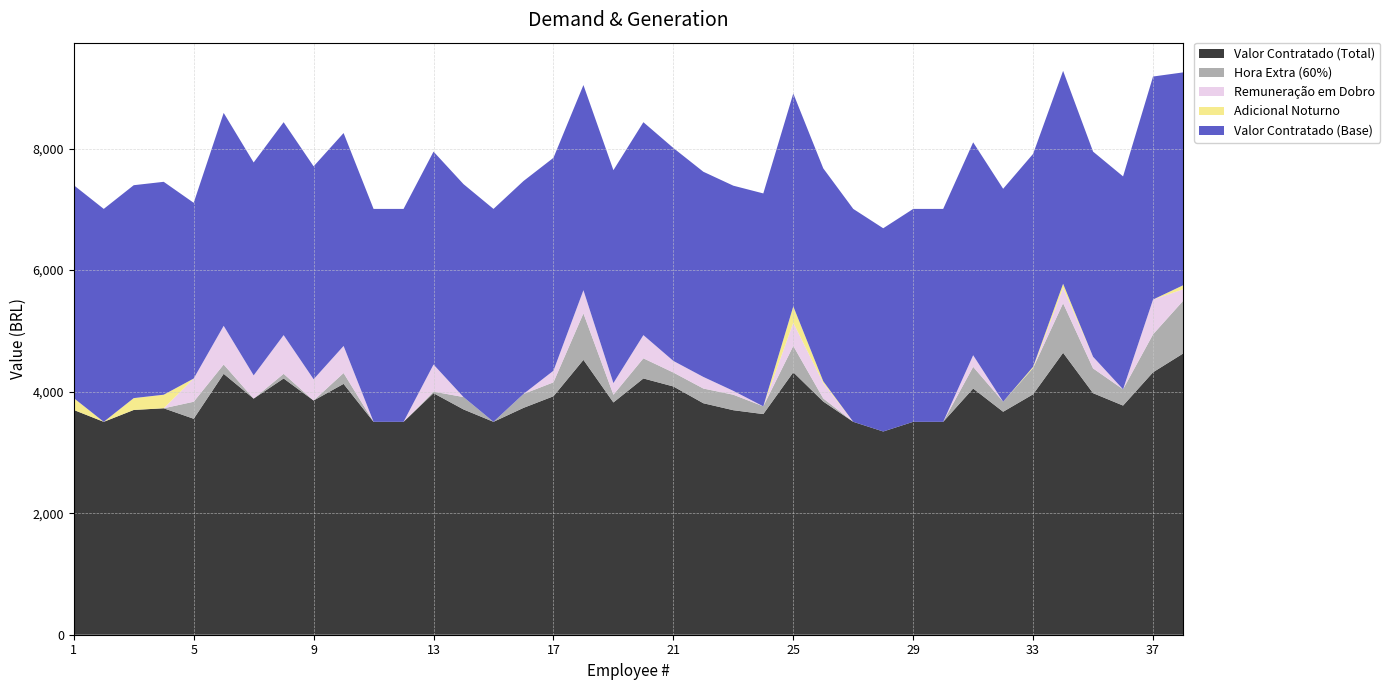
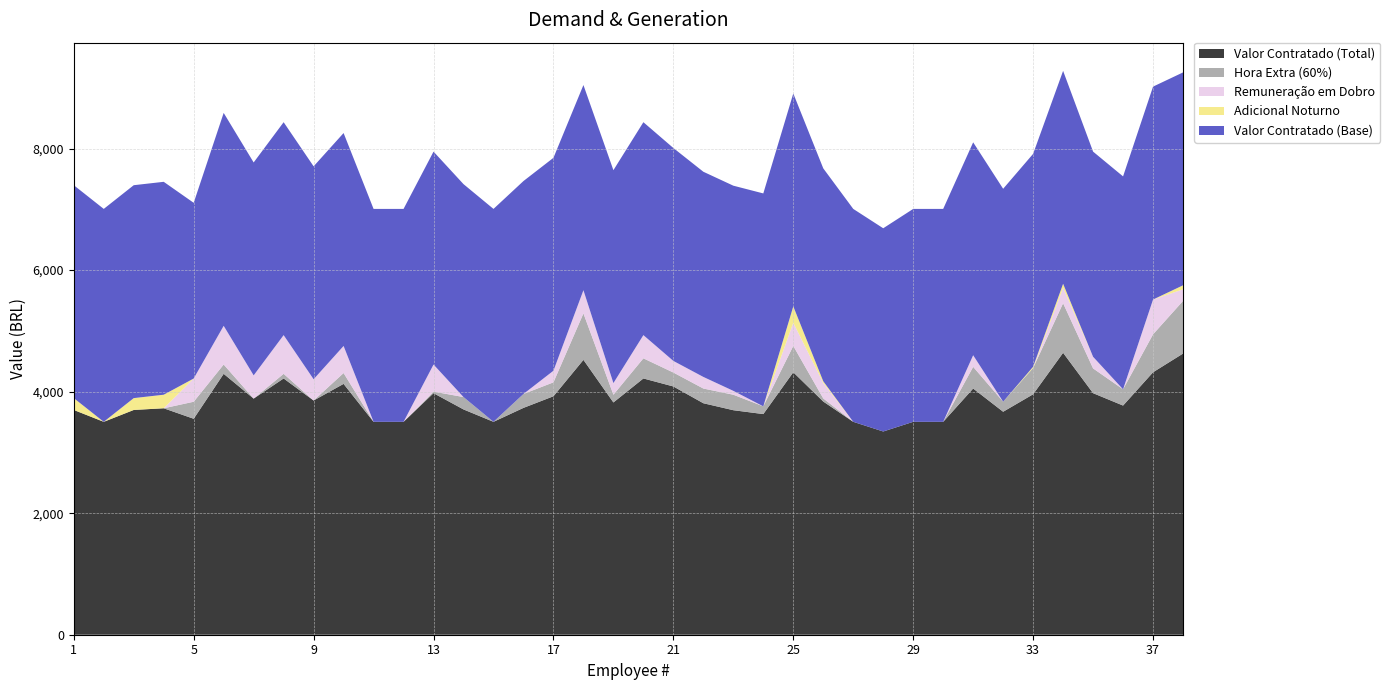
  {
    "Valor Contratado (Total)": {
      "5": "3,600",
      "17": "3,900",
      "21": "4,100",
      "25": "4,300",
      "33": "4,000",
      "37": "4,300"
    },
    "Hora Extra (60%)": {
      "5": "300",
      "17": "200",
      "21": "200",
      "25": "400",
      "37": "600"
    },
    "Remuneração em Dobro": {
      "25": "400"
    },
    "Adicional Noturno": {
      "1": "200",
      "25": "300"
    },
    "Valor Contratado (Base)": {
      "1": "3,500",
      "5": "2,900",
      "9": "3,500",
      "13": "3,500",
      "17": "3,500",
      "21": "3,500",
      "25": "3,500",
      "29": "3,500",
      "33": "3,500",
-     "37": "3,700"
+     "37": "3,500"
    }
  }
